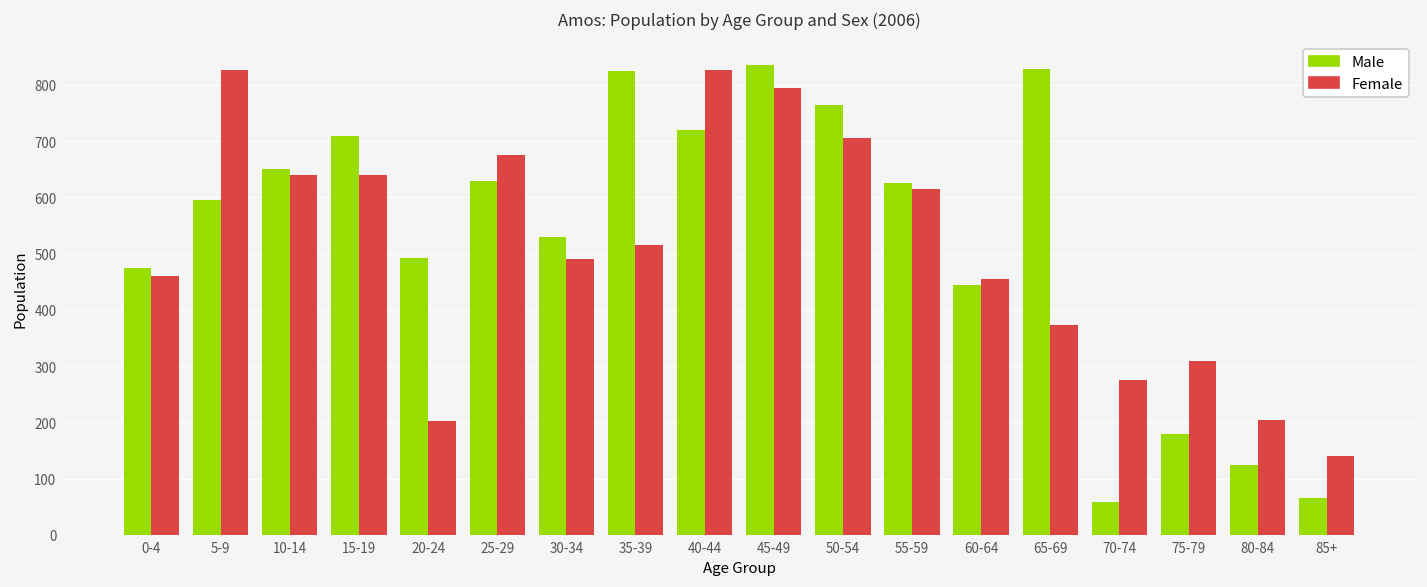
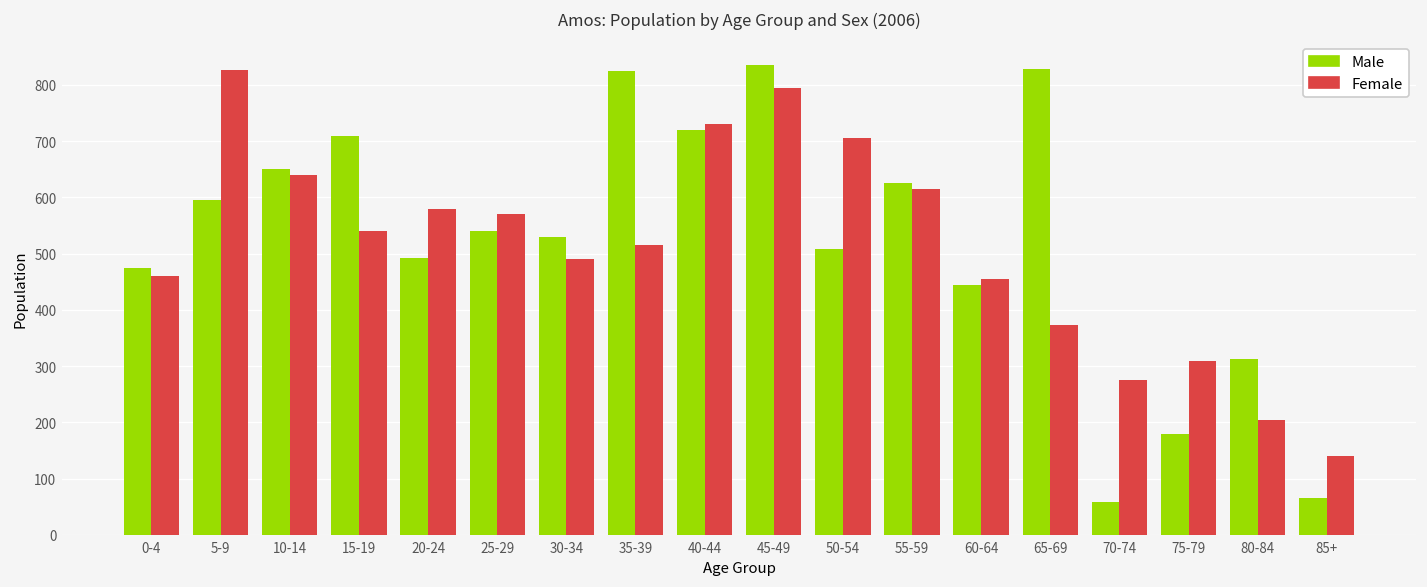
  {
    "Male": {
      "0-4": 480,
      "5-9": 600,
      "10-14": 650,
      "15-19": 710,
      "20-24": 490,
-     "25-29": 630,
+     "25-29": 540,
      "30-34": 530,
      "35-39": 830,
      "40-44": 720,
      "45-49": 840,
-     "50-54": 770,
+     "50-54": 510,
      "55-59": 630,
      "60-64": 450,
      "65-69": 830,
      "70-74": 60,
      "75-79": 180,
-     "80-84": 130,
+     "80-84": 310,
      "85+": 70
    },
    "Female": {
      "0-4": 460,
      "5-9": 830,
      "10-14": 640,
-     "15-19": 640,
-     "20-24": 200,
-     "25-29": 680,
+     "15-19": 540,
+     "20-24": 580,
+     "25-29": 570,
      "30-34": 490,
      "35-39": 520,
-     "40-44": 830,
+     "40-44": 730,
      "45-49": 800,
      "50-54": 710,
      "55-59": 620,
      "60-64": 460,
      "65-69": 370,
      "70-74": 280,
      "75-79": 310,
      "80-84": 210,
      "85+": 140
    }
  }
